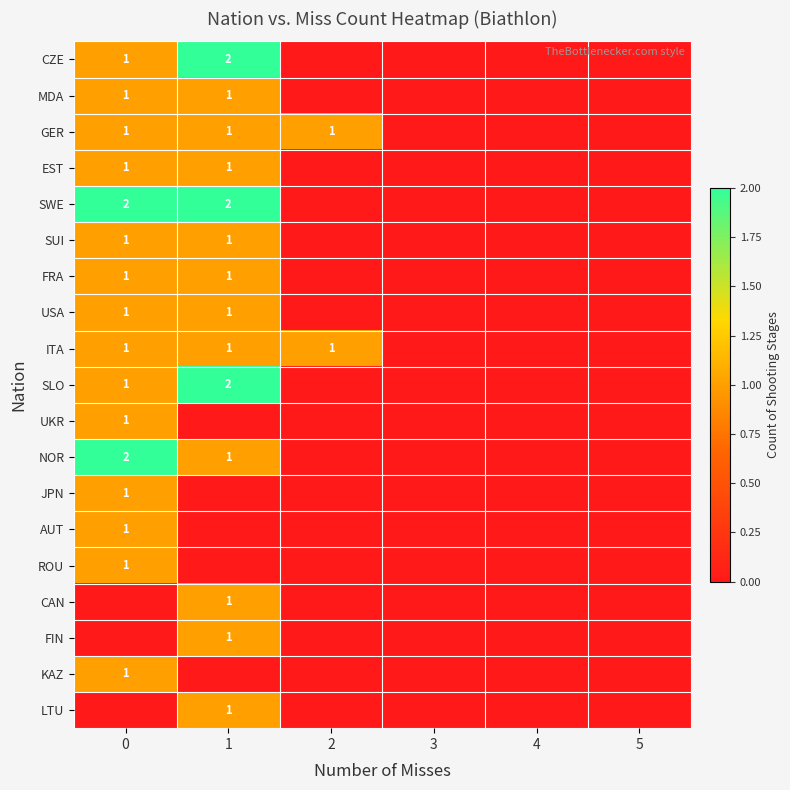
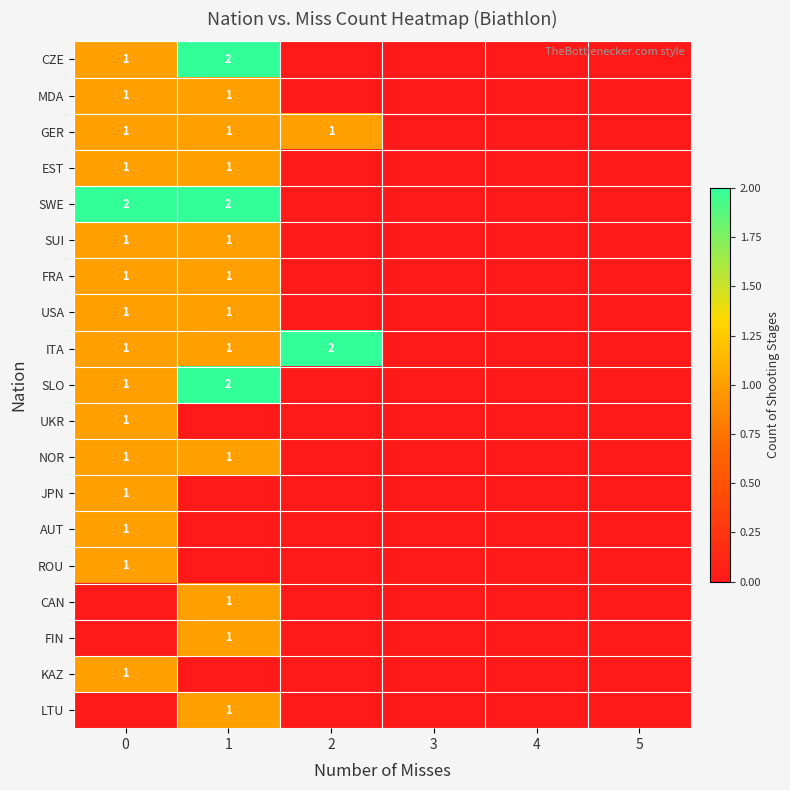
  {
    "CZE": {
      "0": 1,
      "1": 2
    },
    "MDA": {
      "0": 1,
      "1": 1
    },
    "GER": {
      "0": 1,
      "1": 1,
      "2": 1
    },
    "EST": {
      "0": 1,
      "1": 1
    },
    "SWE": {
      "0": 2,
      "1": 2
    },
    "SUI": {
      "0": 1,
      "1": 1
    },
    "FRA": {
      "0": 1,
      "1": 1
    },
    "USA": {
      "0": 1,
      "1": 1
    },
    "ITA": {
      "0": 1,
      "1": 1,
-     "2": 1
+     "2": 2
    },
    "SLO": {
      "0": 1,
      "1": 2
    },
    "UKR": {
      "0": 1
    },
    "NOR": {
-     "0": 2,
+     "0": 1,
      "1": 1
    },
    "JPN": {
      "0": 1
    },
    "AUT": {
      "0": 1
    },
    "ROU": {
      "0": 1
    },
    "CAN": {
      "1": 1
    },
    "FIN": {
      "1": 1
    },
    "KAZ": {
      "0": 1
    },
    "LTU": {
      "1": 1
    }
  }
